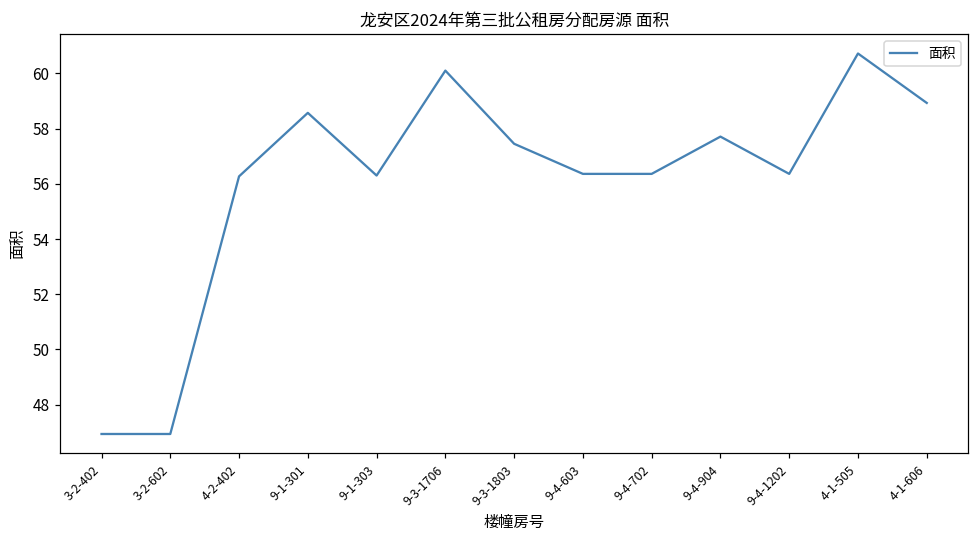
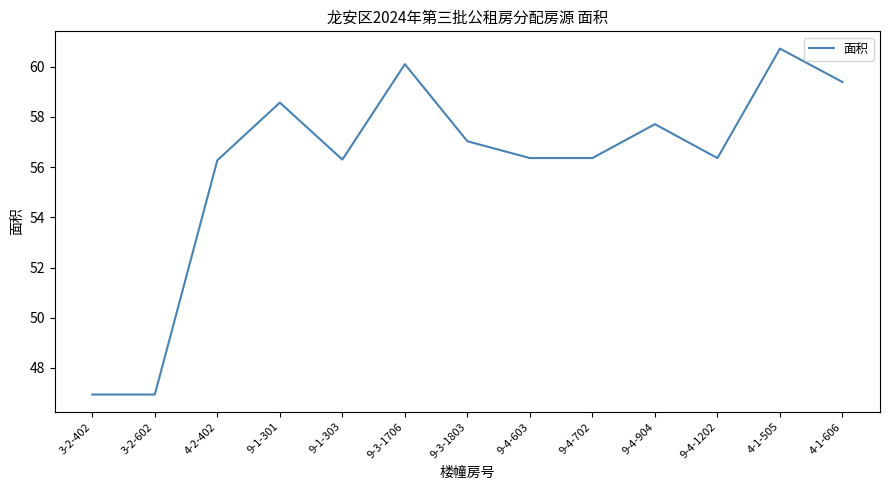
  {
    "3-2-402": 46.9,
    "3-2-602": 46.9,
    "4-2-402": 56.3,
    "9-1-301": 58.6,
    "9-1-303": 56.3,
    "9-3-1706": 60.1,
-   "9-3-1803": 57.5,
+   "9-3-1803": 57.0,
    "9-4-603": 56.4,
    "9-4-702": 56.4,
    "9-4-904": 57.7,
    "9-4-1202": 56.4,
    "4-1-505": 60.7,
-   "4-1-606": 58.9
+   "4-1-606": 59.4
  }
